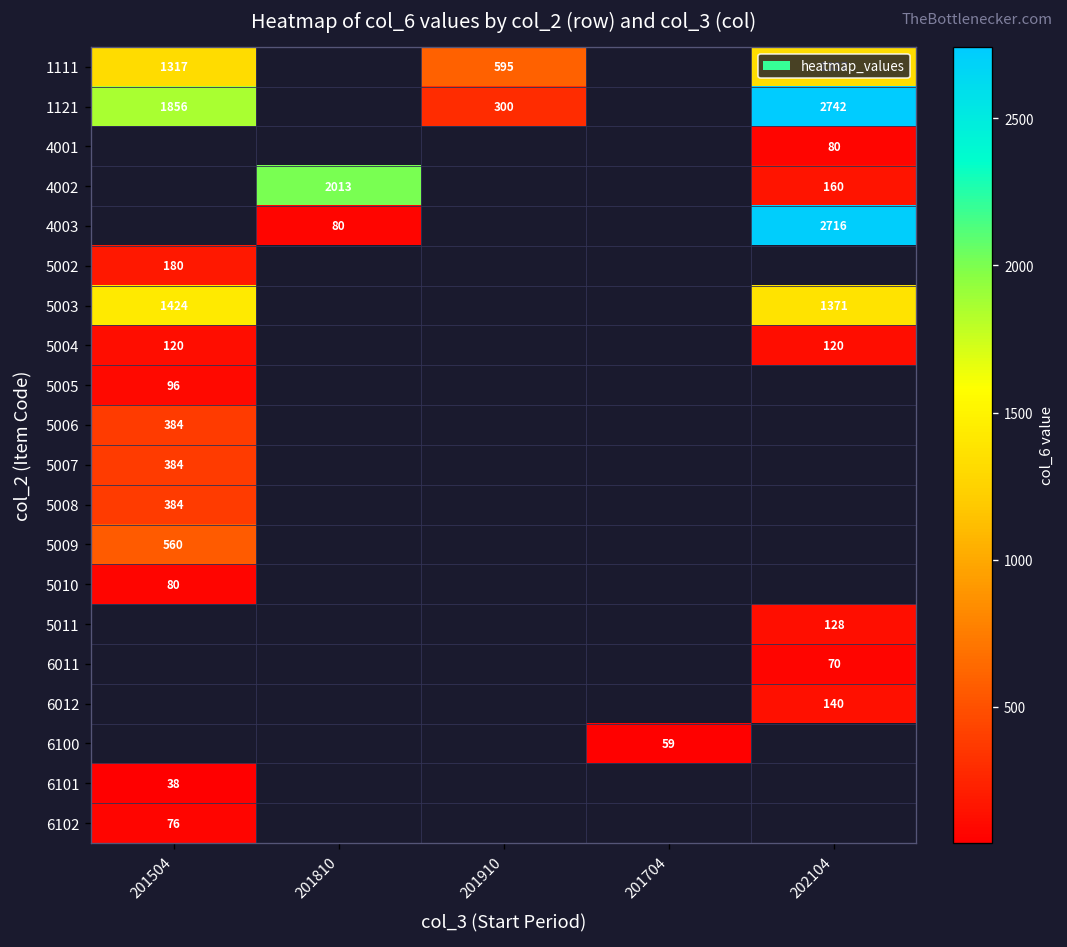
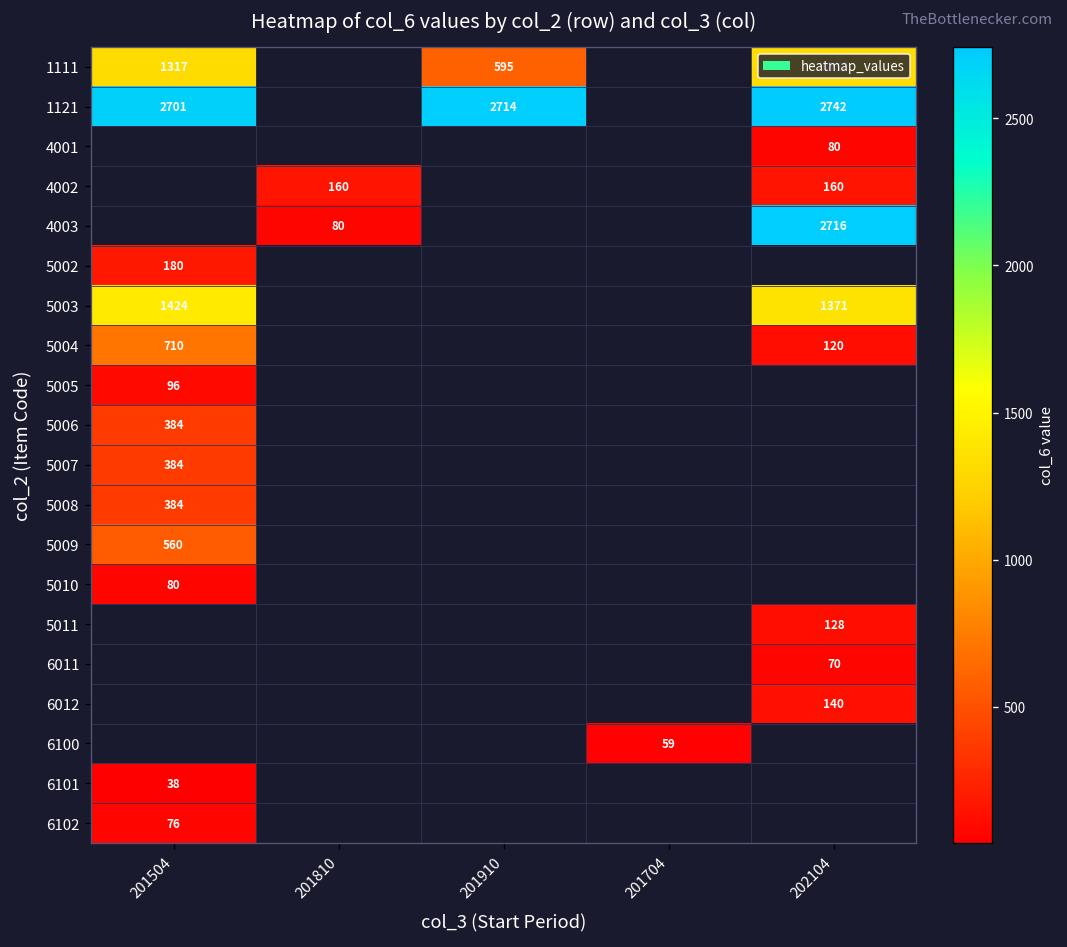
  {
    "1111": {
      "201504": 1317,
      "201910": 595
    },
    "1121": {
-     "201504": 1856,
-     "201910": 300,
+     "201504": 2701,
+     "201910": 2714,
      "202104": 2742
    },
    "4001": {
      "202104": 80
    },
    "4002": {
-     "201810": 2013,
+     "201810": 160,
      "202104": 160
    },
    "4003": {
      "201810": 80,
      "202104": 2716
    },
    "5002": {
      "201504": 180
    },
    "5003": {
      "201504": 1424,
      "202104": 1371
    },
    "5004": {
-     "201504": 120,
+     "201504": 710,
      "202104": 120
    },
    "5005": {
      "201504": 96
    },
    "5006": {
      "201504": 384
    },
    "5007": {
      "201504": 384
    },
    "5008": {
      "201504": 384
    },
    "5009": {
      "201504": 560
    },
    "5010": {
      "201504": 80
    },
    "5011": {
      "202104": 128
    },
    "6011": {
      "202104": 70
    },
    "6012": {
      "202104": 140
    },
    "6100": {
      "201704": 59
    },
    "6101": {
      "201504": 38
    },
    "6102": {
      "201504": 76
    }
  }
